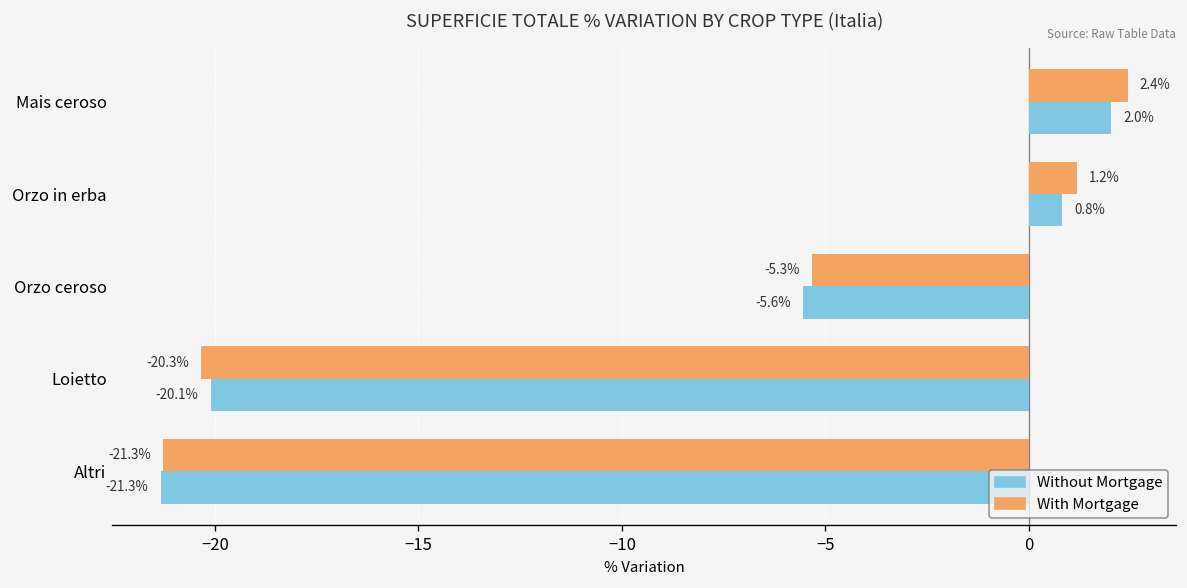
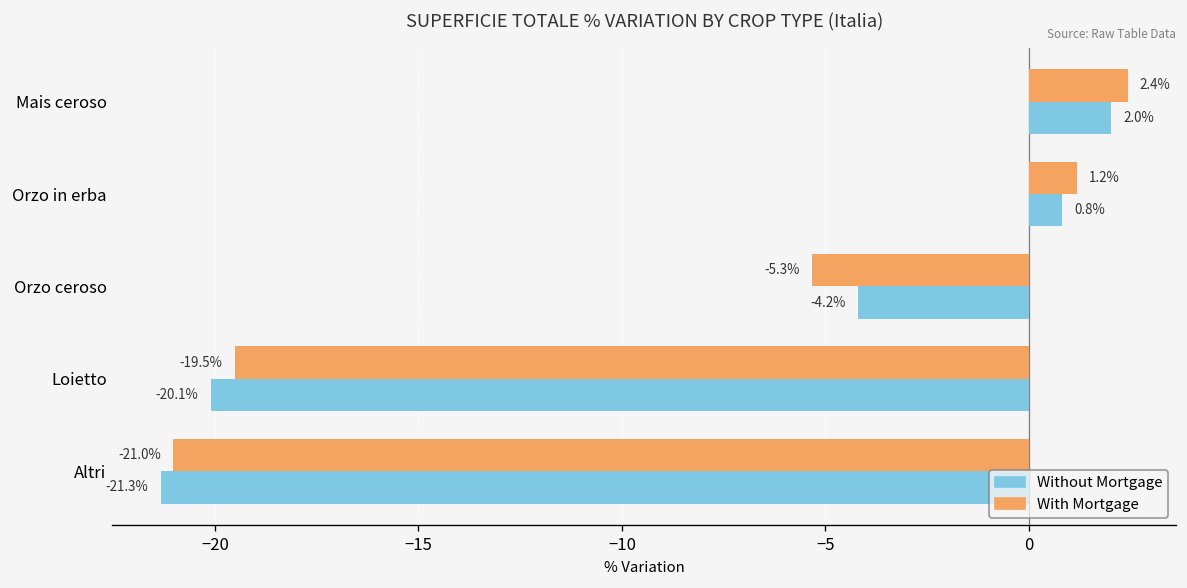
  {
    "Without Mortgage": {
      "Mais ceroso": "2.0%",
      "Orzo in erba": "0.8%",
-     "Orzo ceroso": "-5.6%",
+     "Orzo ceroso": "-4.2%",
      "Loietto": "-20.1%",
      "Altri": "-21.3%"
    },
    "With Mortgage": {
      "Mais ceroso": "2.4%",
      "Orzo in erba": "1.2%",
      "Orzo ceroso": "-5.3%",
-     "Loietto": "-20.3%",
-     "Altri": "-21.3%"
+     "Loietto": "-19.5%",
+     "Altri": "-21.0%"
    }
  }
